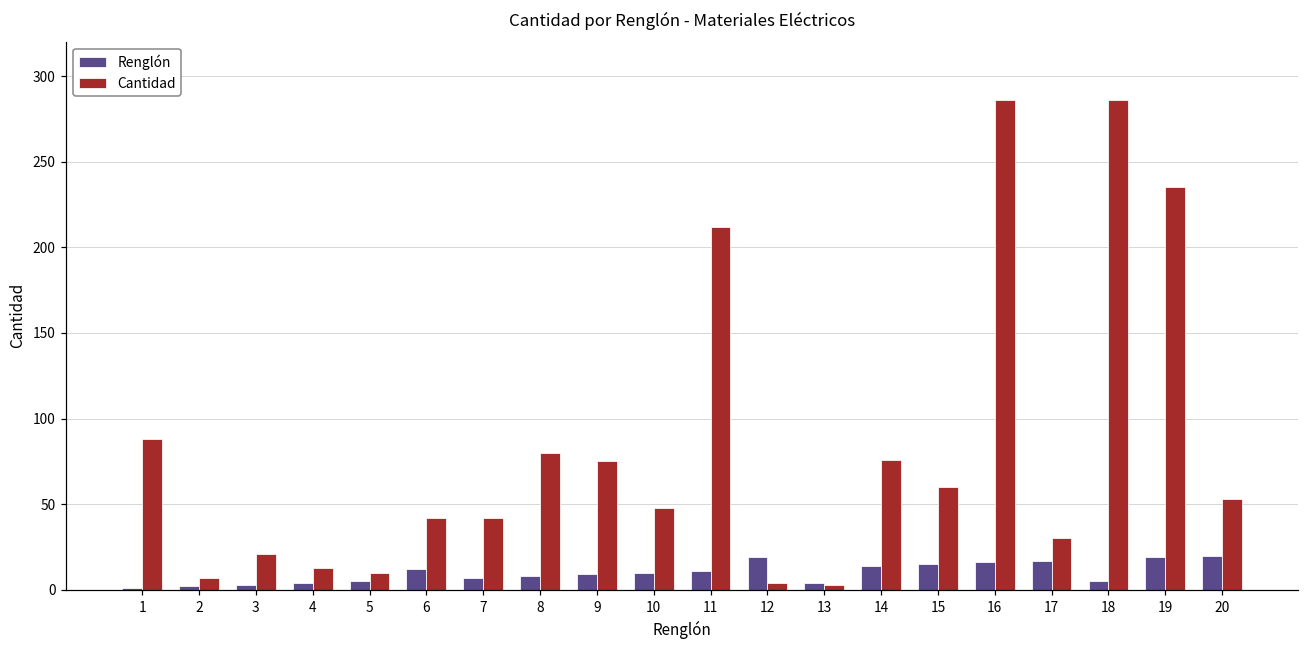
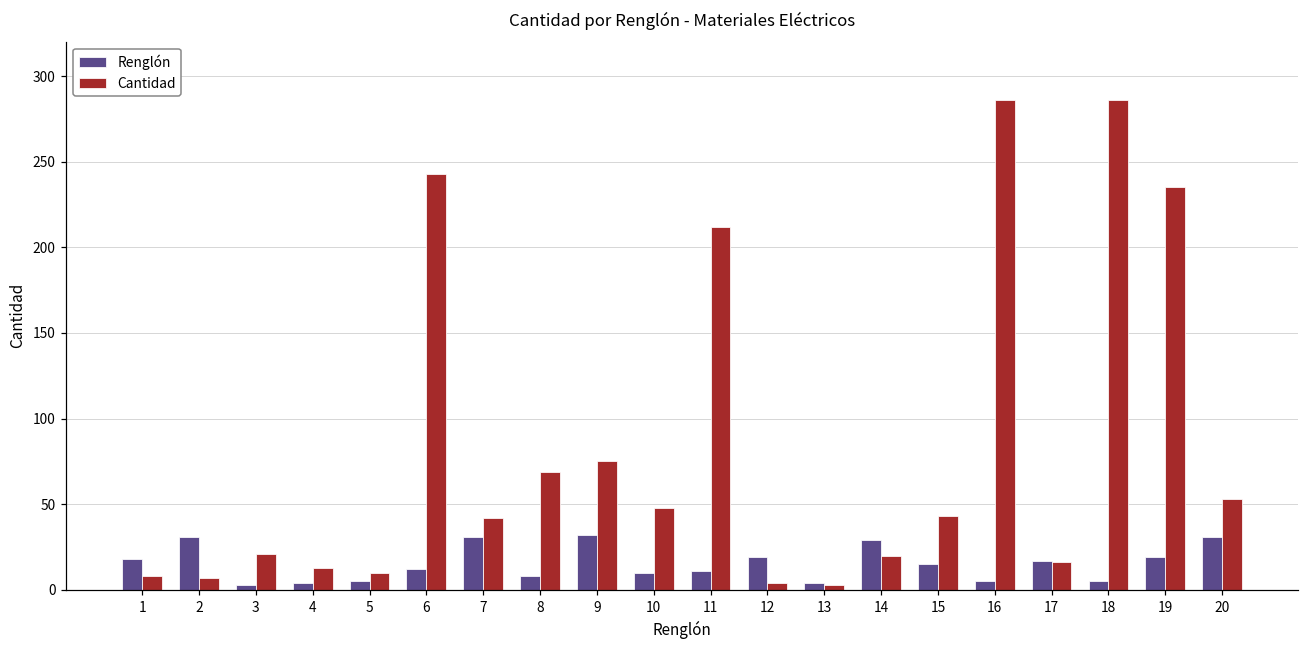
  {
    "Renglón": {
-     "1": 1,
-     "2": 2,
+     "1": 18,
+     "2": 31,
      "3": 3,
      "4": 4,
      "5": 5,
      "6": 12,
-     "7": 7,
+     "7": 31,
      "8": 8,
-     "9": 9,
+     "9": 32,
      "10": 10,
      "11": 11,
      "12": 19,
      "13": 4,
-     "14": 14,
+     "14": 29,
      "15": 15,
-     "16": 16,
+     "16": 5,
      "17": 17,
      "18": 5,
      "19": 19,
-     "20": 20
+     "20": 31
    },
    "Cantidad": {
-     "1": 88,
+     "1": 8,
      "2": 7,
      "3": 21,
      "4": 13,
      "5": 10,
-     "6": 42,
+     "6": 243,
      "7": 42,
-     "8": 80,
+     "8": 69,
      "9": 75,
      "10": 48,
      "11": 212,
      "12": 4,
      "13": 3,
-     "14": 76,
-     "15": 60,
+     "14": 20,
+     "15": 43,
      "16": 286,
-     "17": 30,
+     "17": 16,
      "18": 286,
      "19": 235,
      "20": 53
    }
  }
